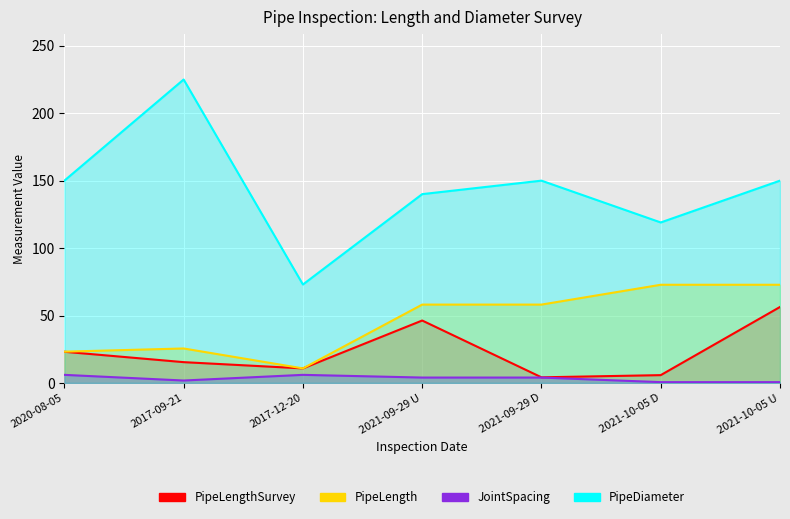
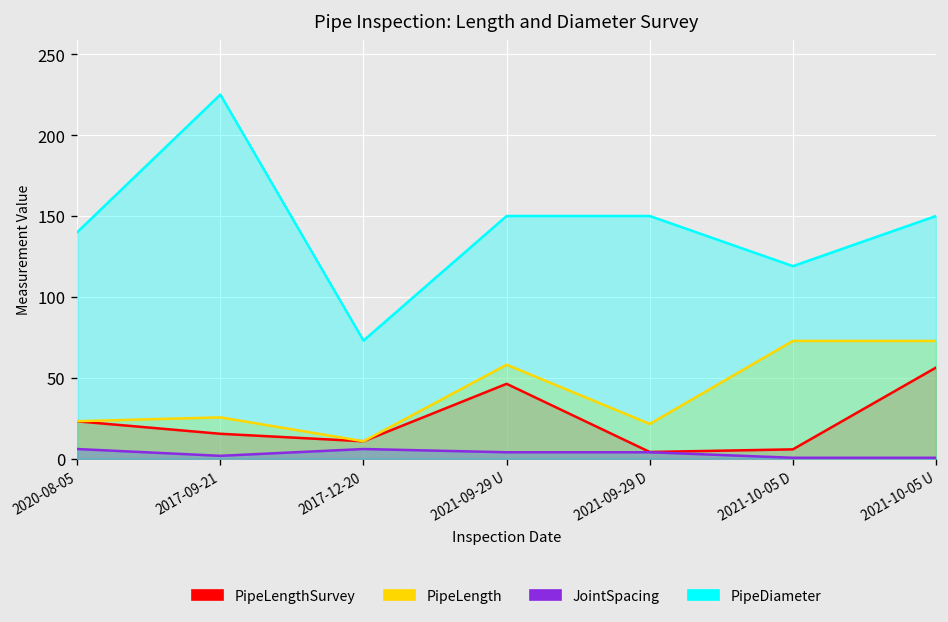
  {
    "PipeLengthSurvey": {
      "2017-09-21": 15,
      "2021-09-29 U": 46,
      "2021-10-05 D": 6,
      "2021-10-05 U": 56
    },
    "PipeLength": {
      "2017-09-21": 26,
      "2021-09-29 U": 58,
-     "2021-09-29 D": 58,
+     "2021-09-29 D": 22,
      "2021-10-05 D": 73,
      "2021-10-05 U": 73
    },
    "JointSpacing": {
      "2020-08-05": 6,
      "2017-09-21": 2,
      "2017-12-20": 6,
      "2021-09-29 U": 4,
      "2021-10-05 D": 1,
      "2021-10-05 U": 1
    },
    "PipeDiameter": {
-     "2020-08-05": 150,
+     "2020-08-05": 140,
      "2017-09-21": 225,
      "2017-12-20": 73,
-     "2021-09-29 U": 140,
+     "2021-09-29 U": 150,
      "2021-09-29 D": 150,
      "2021-10-05 D": 119,
      "2021-10-05 U": 150
    }
  }
